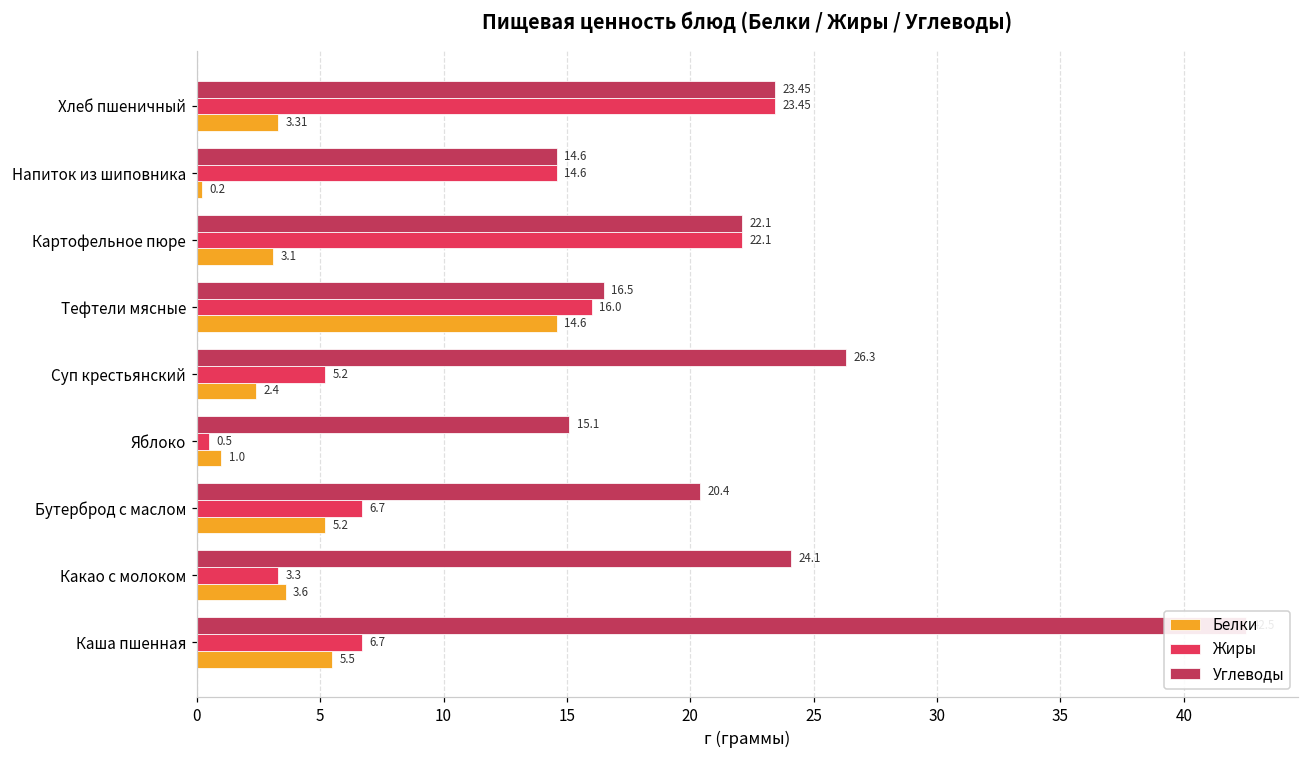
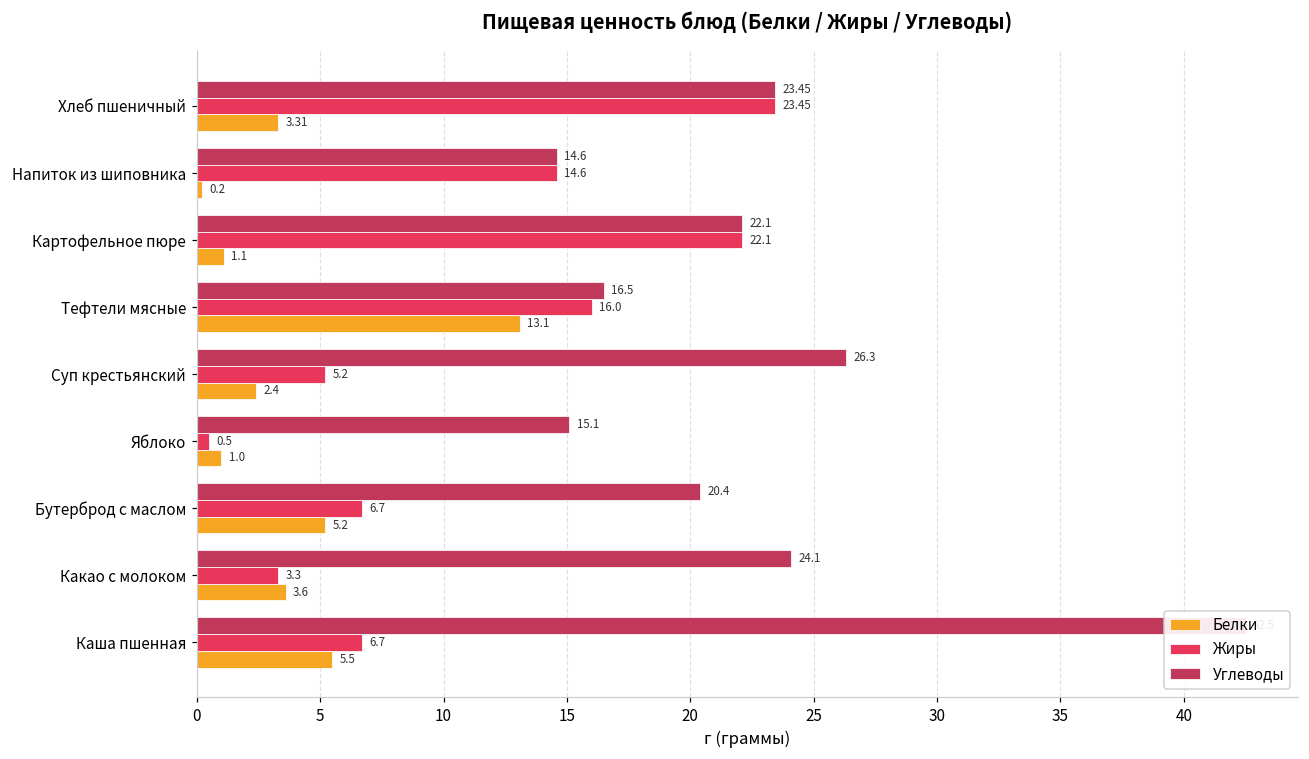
  {
    "Белки": {
      "Хлеб пшеничный": 3.31,
      "Напиток из шиповника": 0.2,
-     "Картофельное пюре": 3.1,
-     "Тефтели мясные": 14.6,
+     "Картофельное пюре": 1.1,
+     "Тефтели мясные": 13.1,
      "Суп крестьянский": 2.4,
      "Яблоко": 1.0,
      "Бутерброд с маслом": 5.2,
      "Какао с молоком": 3.6,
      "Каша пшенная": 5.5
    }
  }
